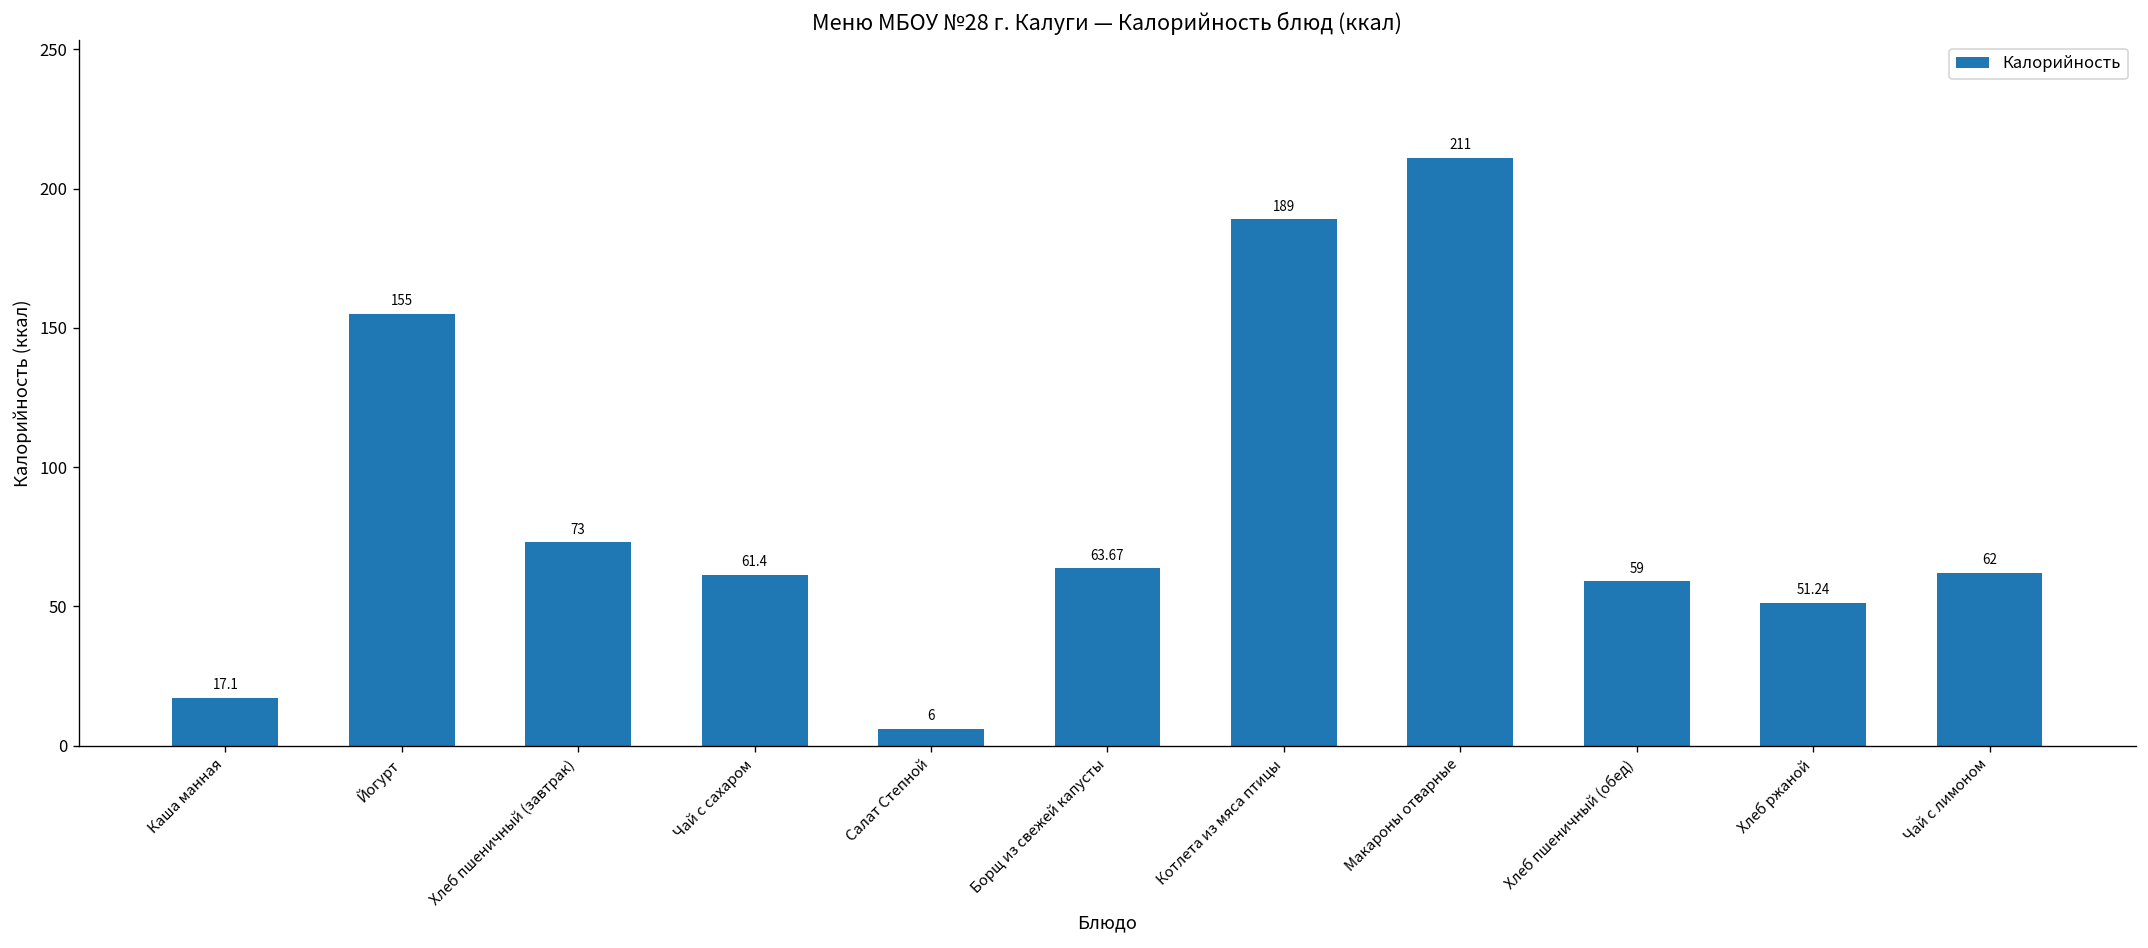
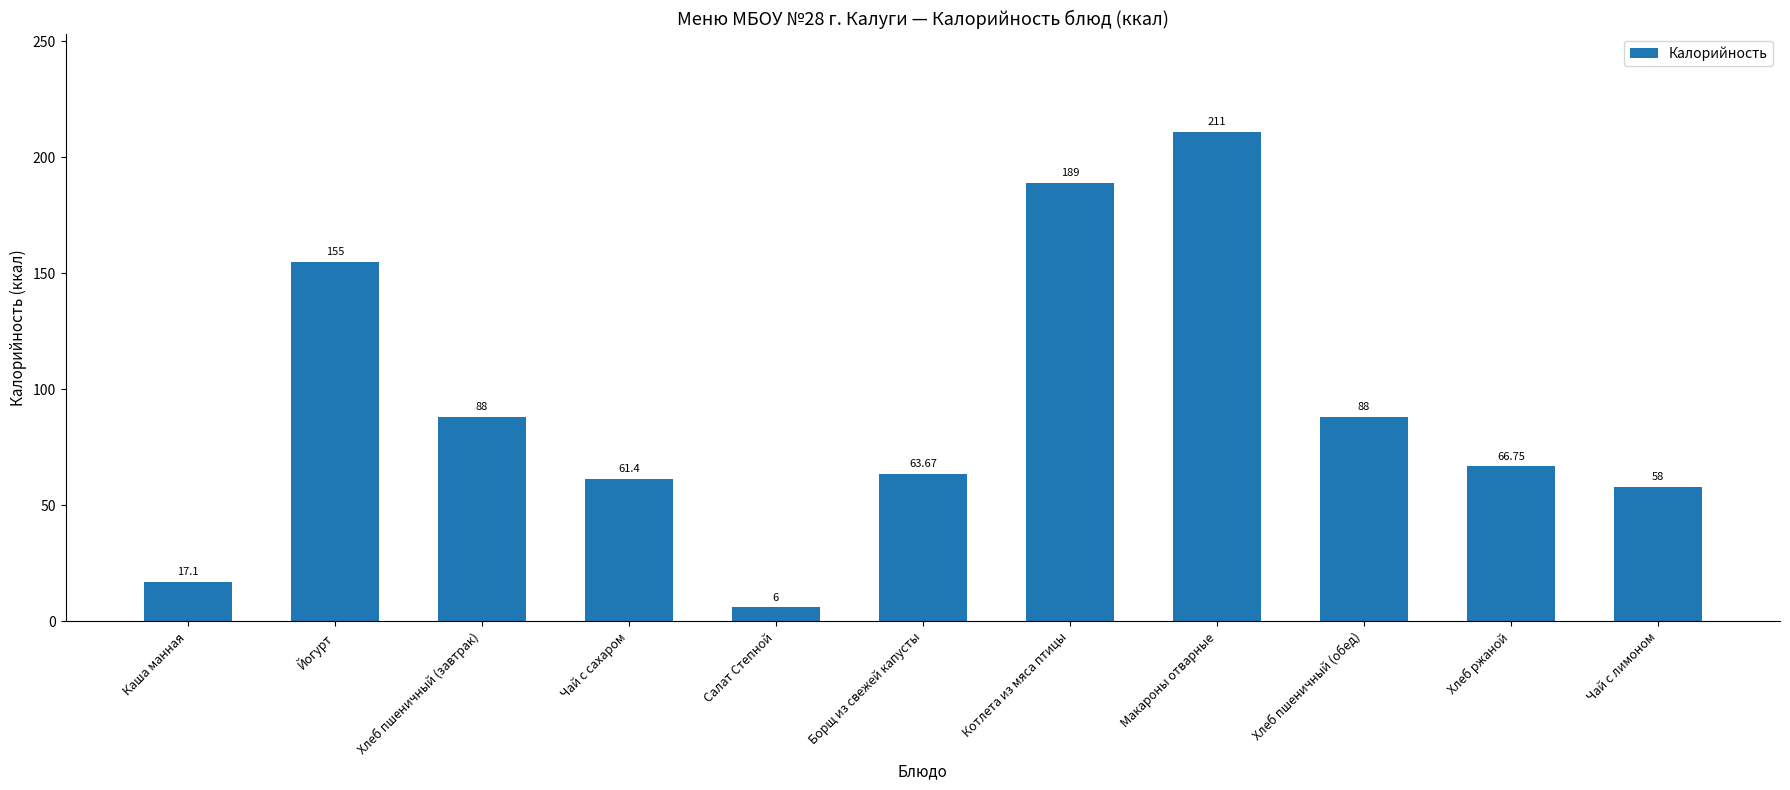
  {
    "Каша манная": 17.1,
    "Йогурт": 155,
-   "Хлеб пшеничный (завтрак)": 73,
+   "Хлеб пшеничный (завтрак)": 88,
    "Чай с сахаром": 61.4,
    "Салат Степной": 6,
    "Борщ из свежей капусты": 63.67,
    "Котлета из мяса птицы": 189,
    "Макароны отварные": 211,
-   "Хлеб пшеничный (обед)": 59,
-   "Хлеб ржаной": 51.24,
-   "Чай с лимоном": 62
+   "Хлеб пшеничный (обед)": 88,
+   "Хлеб ржаной": 66.75,
+   "Чай с лимоном": 58
  }
